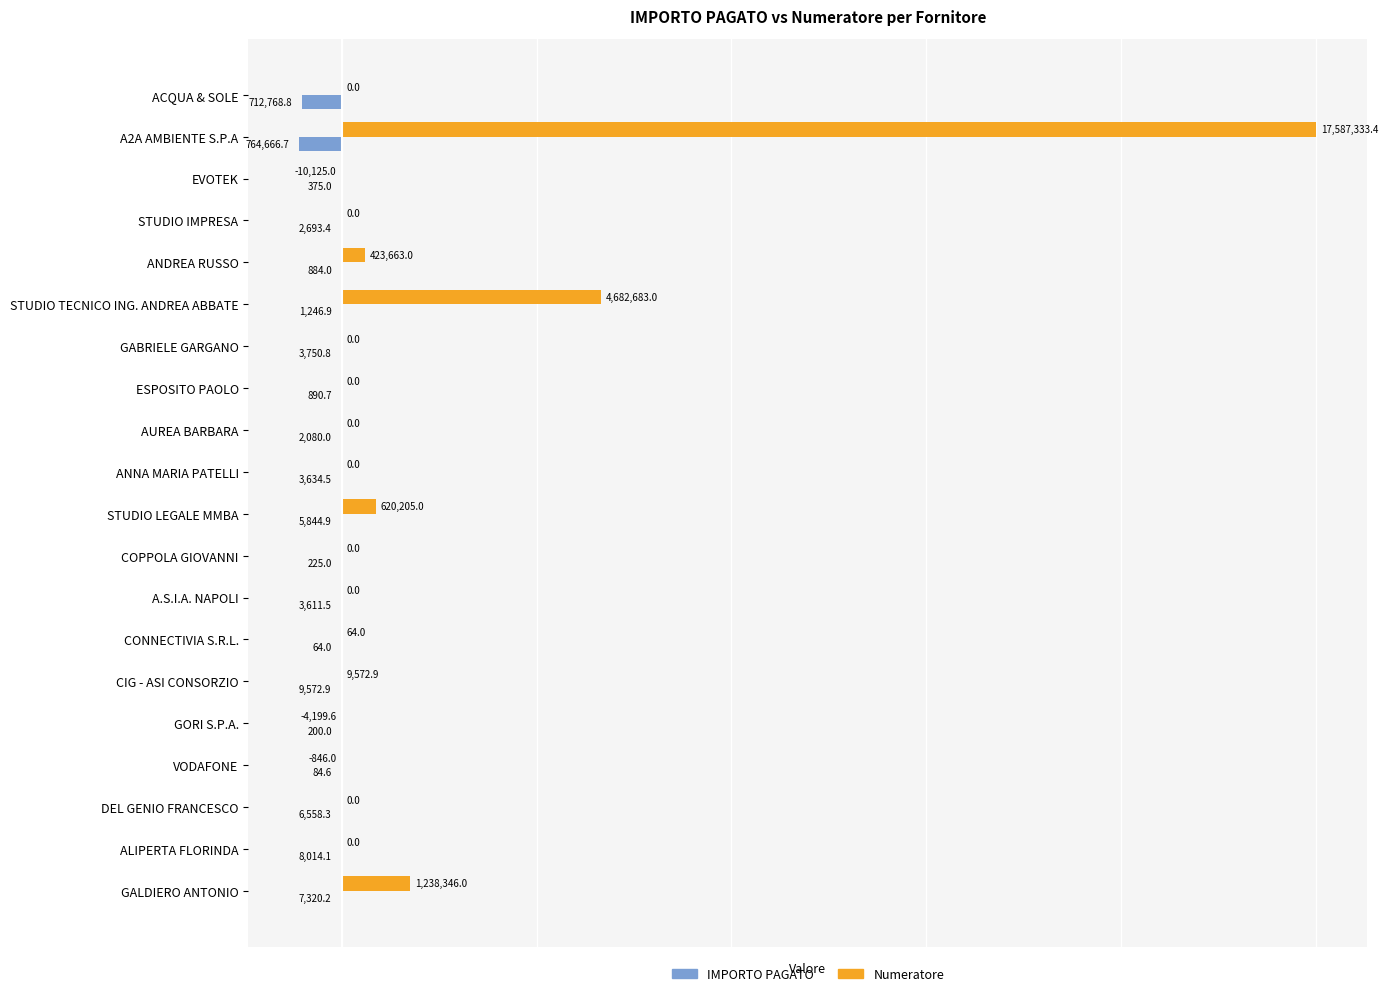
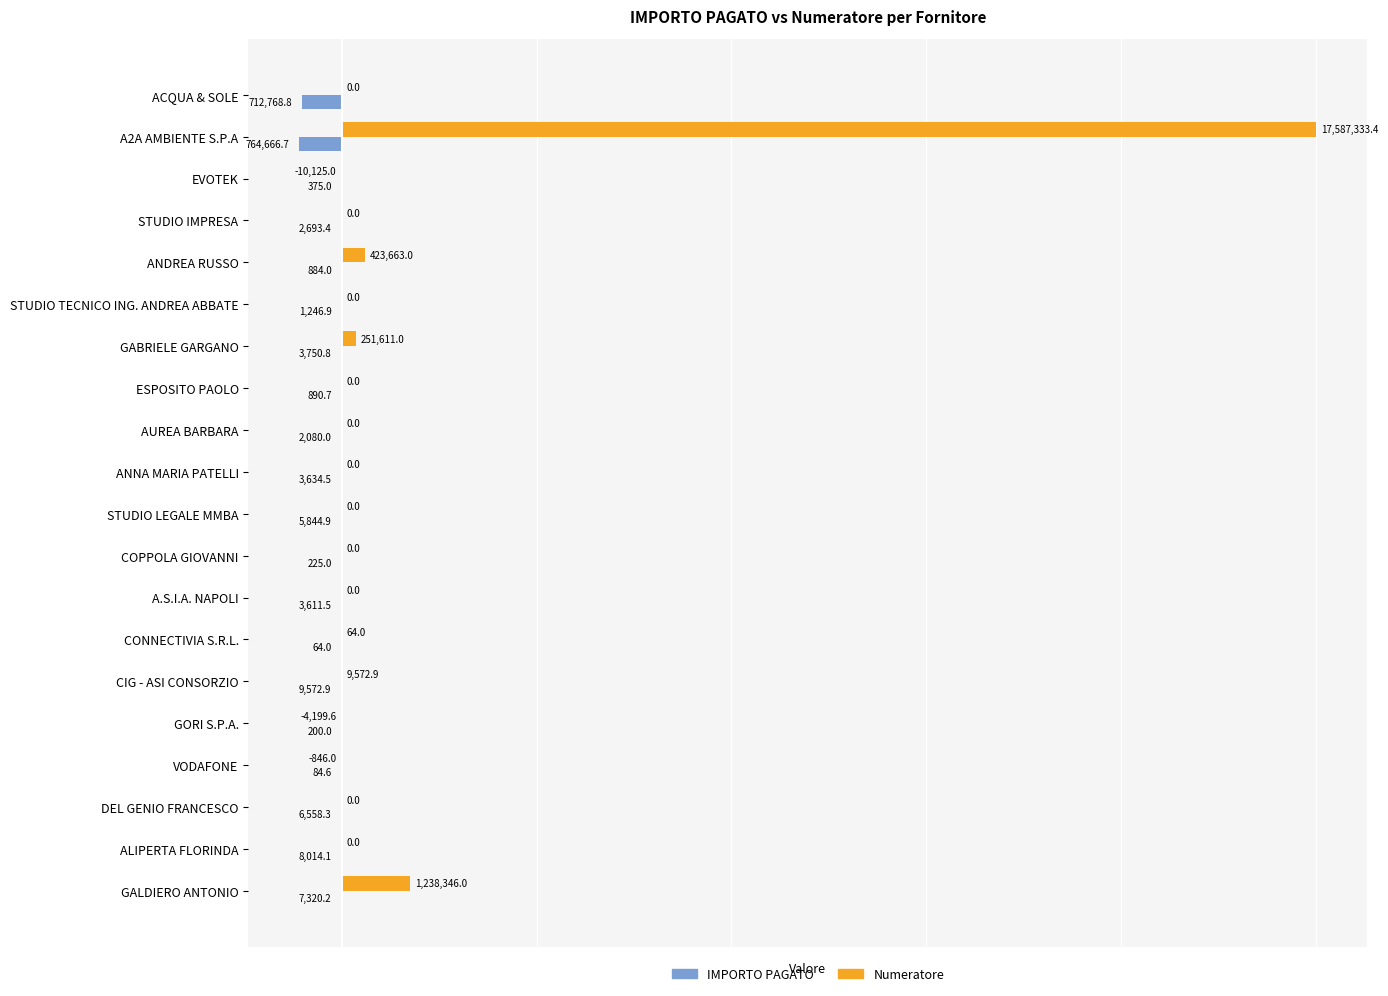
  {
    "Numeratore": {
      "ACQUA & SOLE": "0.0",
      "STUDIO IMPRESA": "0.0",
-     "STUDIO TECNICO ING. ANDREA ABBATE": "4,682,683.0",
-     "GABRIELE GARGANO": "0.0",
+     "STUDIO TECNICO ING. ANDREA ABBATE": "0.0",
+     "GABRIELE GARGANO": "251,611.0",
      "ESPOSITO PAOLO": "0.0",
      "AUREA BARBARA": "0.0",
      "ANNA MARIA PATELLI": "0.0",
-     "STUDIO LEGALE MMBA": "620,205.0",
+     "STUDIO LEGALE MMBA": "0.0",
      "COPPOLA GIOVANNI": "0.0",
      "A.S.I.A. NAPOLI": "0.0",
      "DEL GENIO FRANCESCO": "0.0",
      "ALIPERTA FLORINDA": "0.0"
    }
  }
